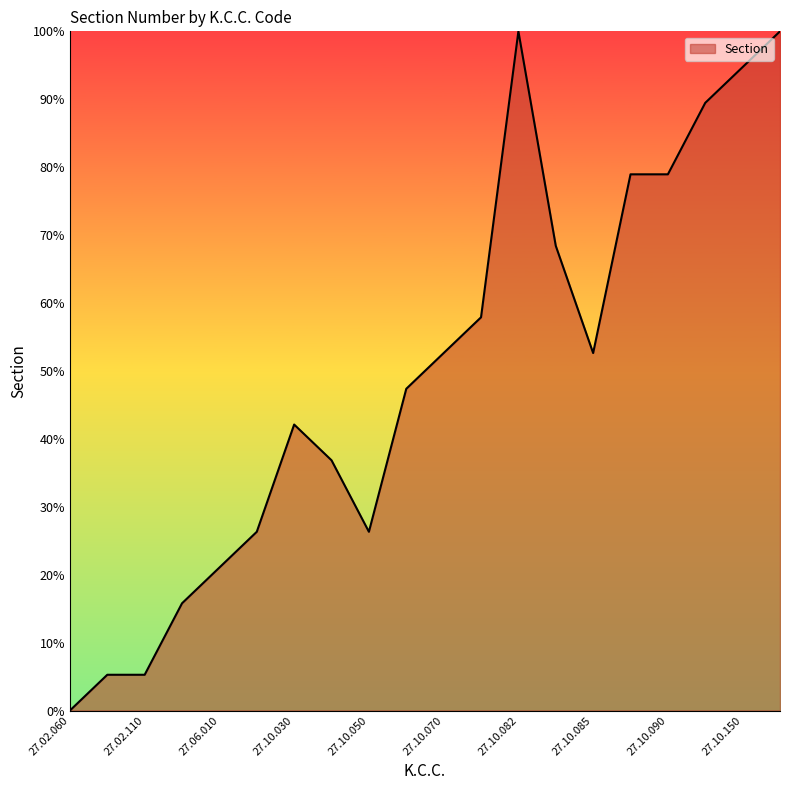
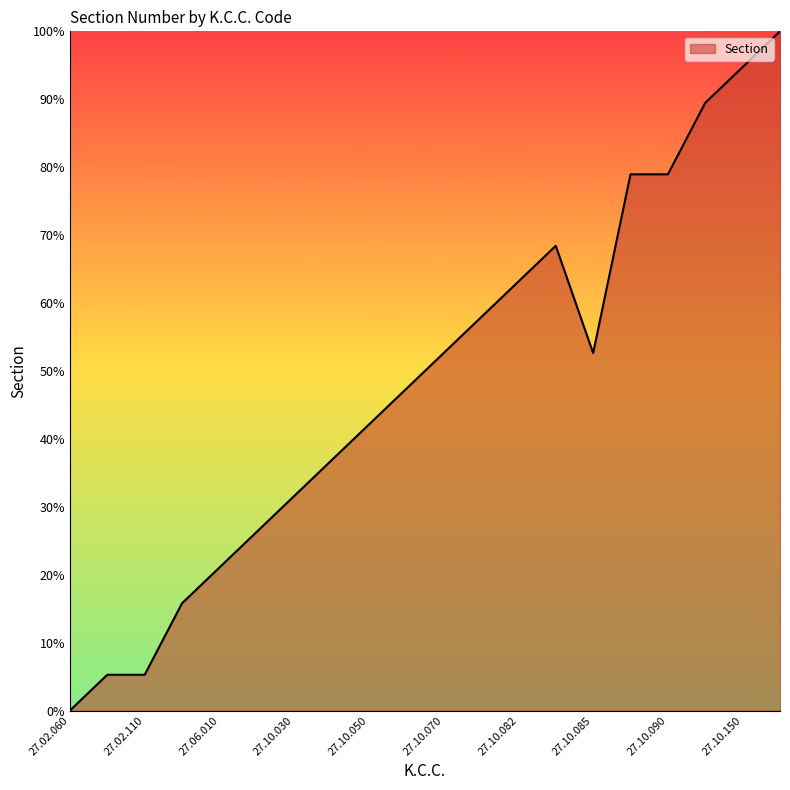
  {
    "27.02.060": "0%",
    "27.02.110": "5%",
    "27.06.010": "21%",
-   "27.10.030": "42%",
-   "27.10.050": "26%",
+   "27.10.030": "32%",
+   "27.10.050": "42%",
    "27.10.070": "53%",
-   "27.10.082": "100%",
+   "27.10.082": "63%",
    "27.10.085": "53%",
    "27.10.090": "79%",
    "27.10.150": "95%"
  }
